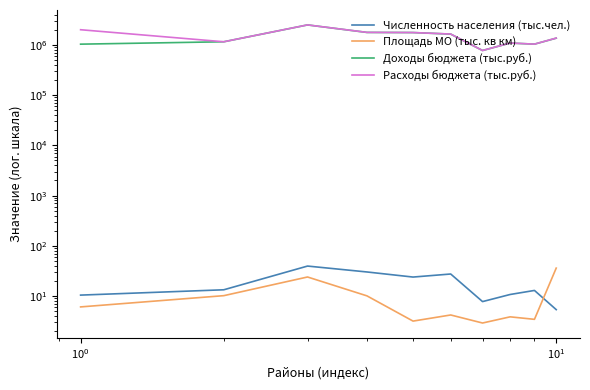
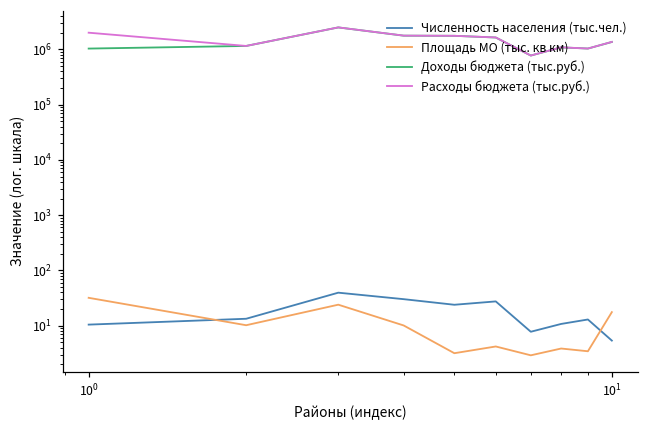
  {
    "Численность населения (тыс.чел.)": {
      "10^0": 11,
      "10^1": 5
    },
    "Площадь МО (тыс. кв км)": {
-     "10^0": 6,
-     "10^1": 40
+     "10^0": 30,
+     "10^1": 18
    },
    "Доходы бюджета (тыс.руб.)": {
      "10^0": 1000000
    },
    "Расходы бюджета (тыс.руб.)": {
      "10^0": 2000000
    }
  }
